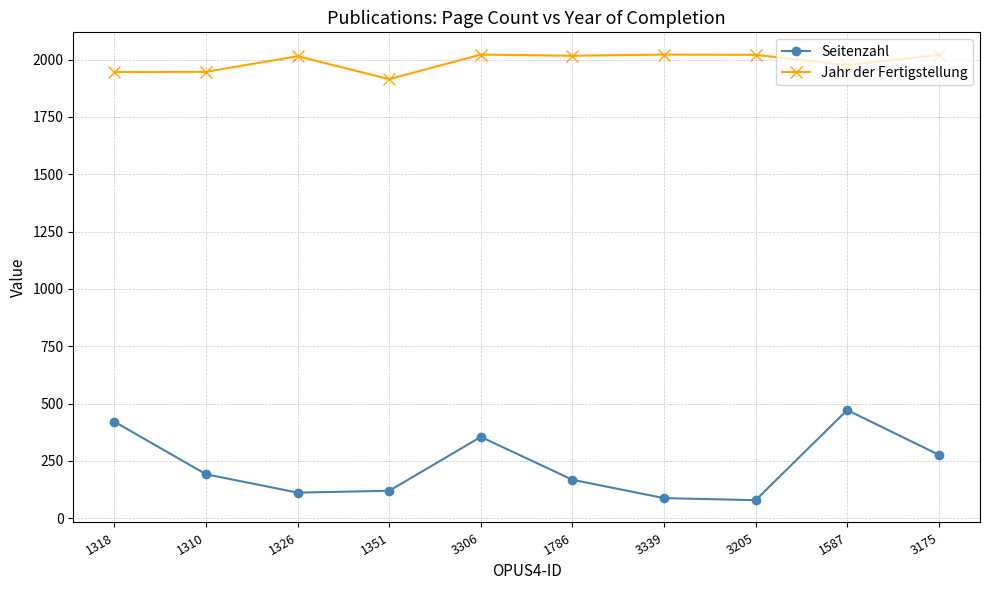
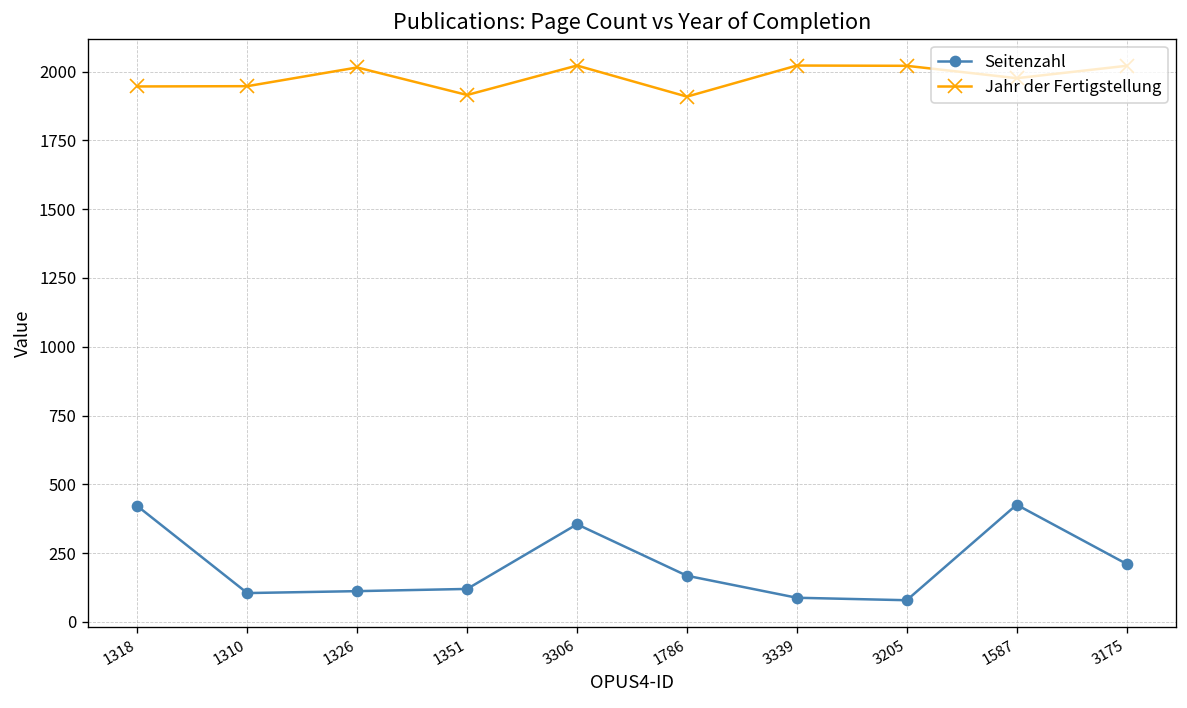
  {
    "Seitenzahl": {
      "1318": 420,
-     "1310": 190,
+     "1310": 110,
      "1326": 110,
      "1351": 120,
      "3306": 360,
      "1786": 170,
      "3339": 90,
      "3205": 80,
-     "1587": 470,
-     "3175": 280
+     "1587": 430,
+     "3175": 210
    },
    "Jahr der Fertigstellung": {
      "1318": 1950,
      "1310": 1950,
      "1326": 2020,
      "1351": 1920,
      "3306": 2020,
-     "1786": 2020,
+     "1786": 1910,
      "3339": 2020,
      "3205": 2020
    }
  }
